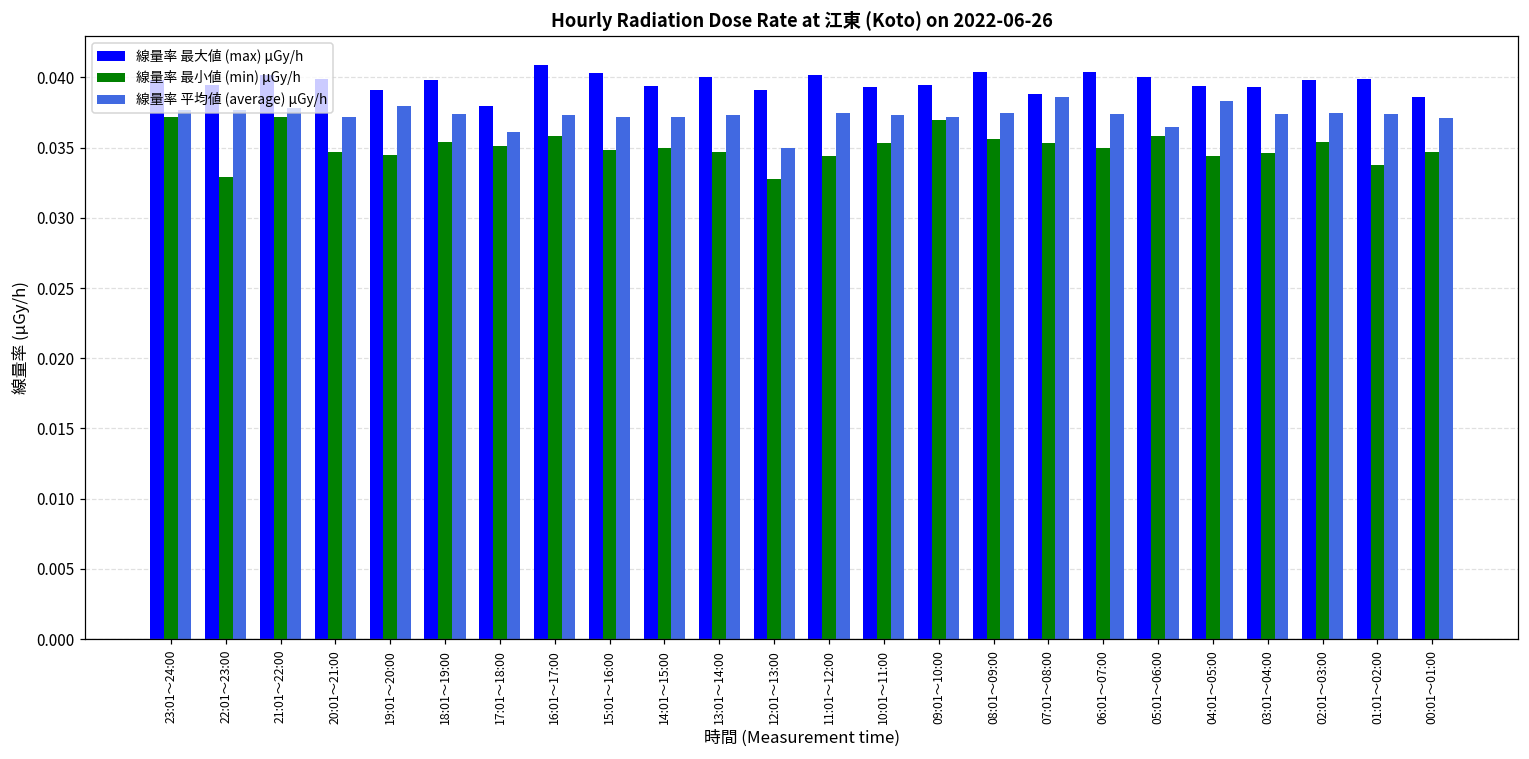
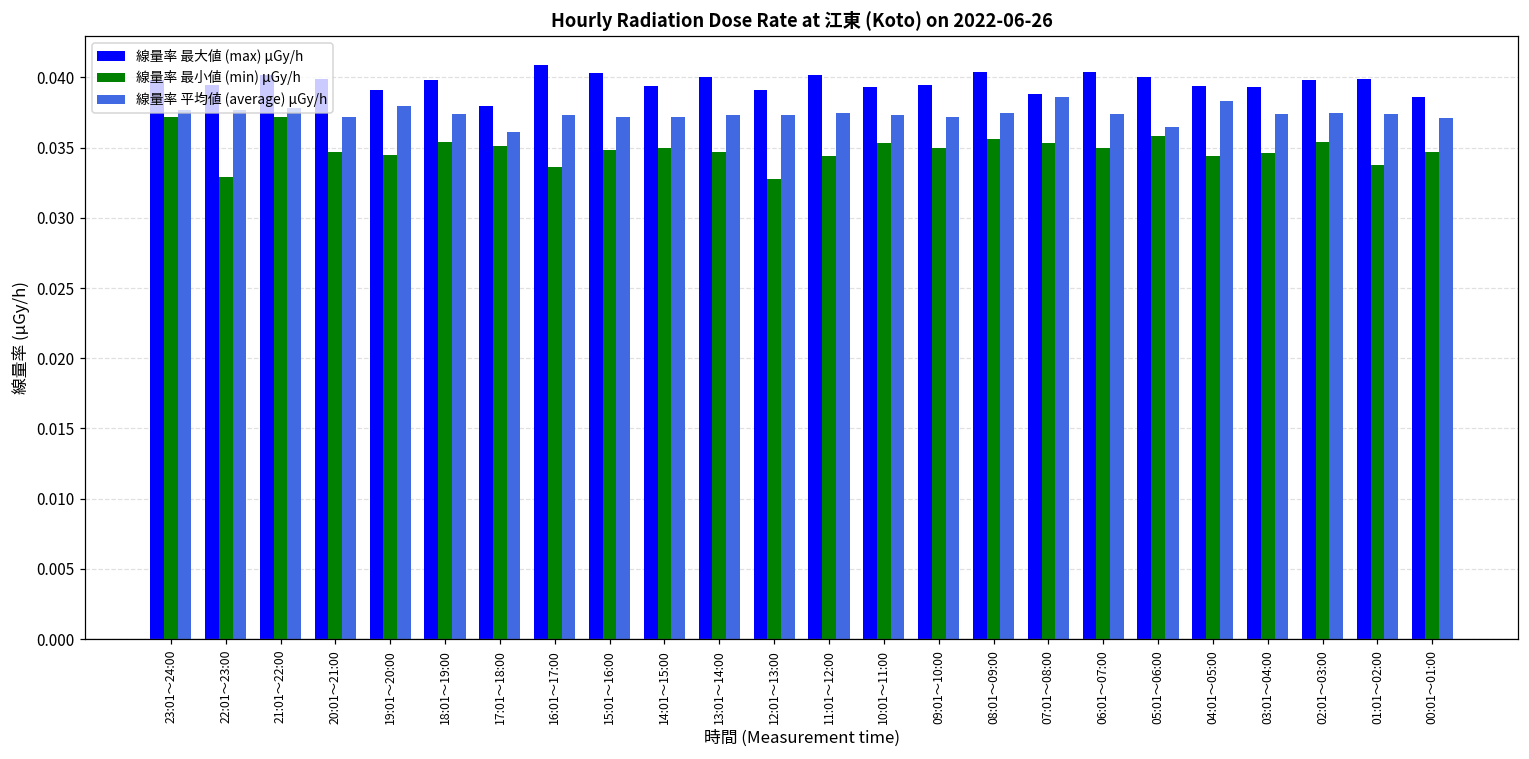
  {
    "線量率 最大値 (max) μGy/h": {
      "19:01～20:00": 0.0391,
      "18:01～19:00": 0.0398,
      "17:01～18:00": 0.0380,
      "16:01～17:00": 0.0409,
      "15:01～16:00": 0.0403,
      "14:01～15:00": 0.0394,
      "13:01～14:00": 0.0400,
      "12:01～13:00": 0.0391,
      "11:01～12:00": 0.0402,
      "10:01～11:00": 0.0393,
      "09:01～10:00": 0.0395,
      "08:01～09:00": 0.0404,
      "07:01～08:00": 0.0388,
      "06:01～07:00": 0.0404,
      "05:01～06:00": 0.0400,
      "04:01～05:00": 0.0394,
      "03:01～04:00": 0.0393,
      "02:01～03:00": 0.0398,
      "01:01～02:00": 0.0399,
      "00:01～01:00": 0.0386
    },
    "線量率 最小値 (min) μGy/h": {
      "23:01～24:00": 0.0372,
      "22:01～23:00": 0.0329,
      "21:01～22:00": 0.0372,
      "20:01～21:00": 0.0347,
      "19:01～20:00": 0.0345,
      "18:01～19:00": 0.0354,
      "17:01～18:00": 0.0351,
-     "16:01～17:00": 0.0358,
+     "16:01～17:00": 0.0336,
      "15:01～16:00": 0.0348,
      "14:01～15:00": 0.0350,
      "13:01～14:00": 0.0347,
      "12:01～13:00": 0.0328,
      "11:01～12:00": 0.0344,
      "10:01～11:00": 0.0353,
-     "09:01～10:00": 0.037,
+     "09:01～10:00": 0.035,
      "08:01～09:00": 0.0356,
      "07:01～08:00": 0.0353,
      "06:01～07:00": 0.0350,
      "05:01～06:00": 0.0358,
      "04:01～05:00": 0.0344,
      "03:01～04:00": 0.0346,
      "02:01～03:00": 0.0354,
      "01:01～02:00": 0.0338,
      "00:01～01:00": 0.0347
    },
    "線量率 平均値 (average) μGy/h": {
      "20:01～21:00": 0.0372,
      "19:01～20:00": 0.0380,
      "18:01～19:00": 0.0374,
      "17:01～18:00": 0.0361,
      "16:01～17:00": 0.0373,
      "15:01～16:00": 0.0372,
      "14:01～15:00": 0.0372,
      "13:01～14:00": 0.0373,
-     "12:01～13:00": 0.0350,
+     "12:01～13:00": 0.0373,
      "11:01～12:00": 0.0375,
      "10:01～11:00": 0.0373,
      "09:01～10:00": 0.0372,
      "08:01～09:00": 0.0375,
      "07:01～08:00": 0.0386,
      "06:01～07:00": 0.0374,
      "05:01～06:00": 0.0365,
      "04:01～05:00": 0.0383,
      "03:01～04:00": 0.0374,
      "02:01～03:00": 0.0375,
      "01:01～02:00": 0.0374,
      "00:01～01:00": 0.0371
    }
  }
